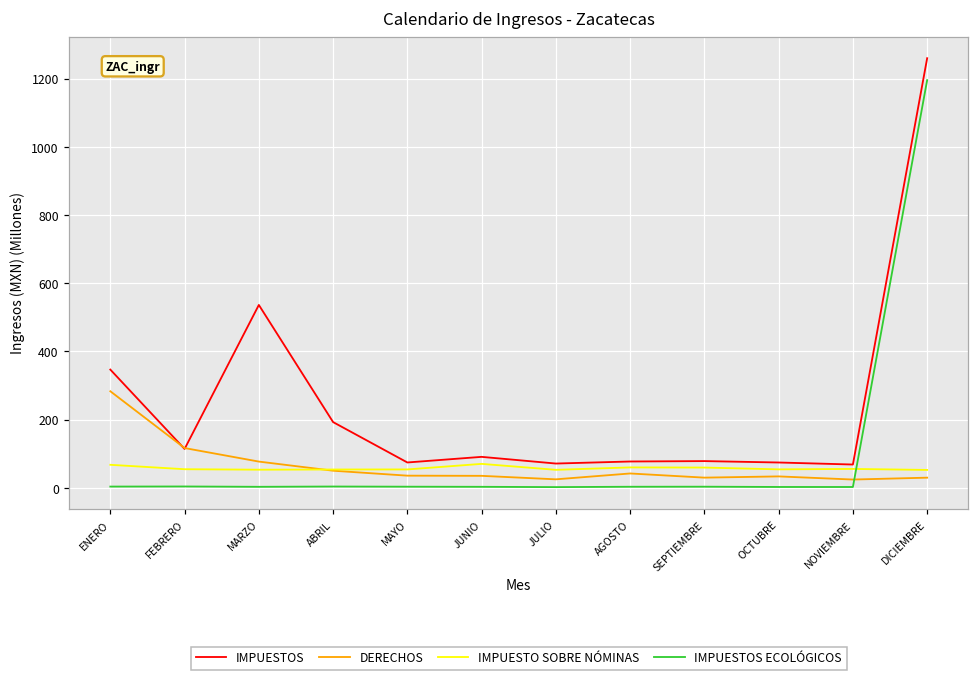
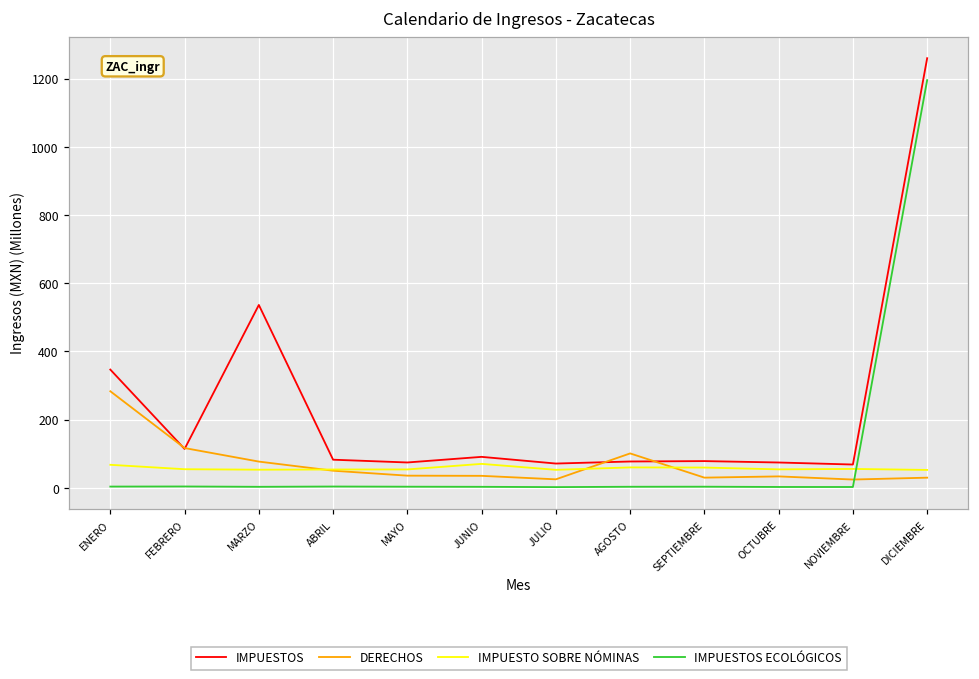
  {
    "IMPUESTOS": {
      "ENERO": 350,
      "MARZO": 540,
-     "ABRIL": 190,
+     "ABRIL": 80,
      "MAYO": 70,
      "JUNIO": 90,
      "JULIO": 70,
      "AGOSTO": 80,
      "SEPTIEMBRE": 80,
      "OCTUBRE": 70,
      "NOVIEMBRE": 70,
      "DICIEMBRE": 1260
    },
    "DERECHOS": {
      "ENERO": 280,
      "MARZO": 80,
      "MAYO": 40,
      "JUNIO": 40,
      "JULIO": 20,
-     "AGOSTO": 40,
+     "AGOSTO": 100,
      "SEPTIEMBRE": 30,
      "OCTUBRE": 30,
      "NOVIEMBRE": 20,
      "DICIEMBRE": 30
    },
    "IMPUESTO SOBRE NÓMINAS": {
      "ENERO": 70,
      "FEBRERO": 50,
      "MARZO": 50,
      "MAYO": 50,
      "JUNIO": 70,
      "JULIO": 50,
      "AGOSTO": 60,
      "SEPTIEMBRE": 60,
      "OCTUBRE": 50,
      "NOVIEMBRE": 60,
      "DICIEMBRE": 50
    },
    "IMPUESTOS ECOLÓGICOS": {
      "ENERO": 0,
      "FEBRERO": 0,
      "MARZO": 0,
      "ABRIL": 0,
      "MAYO": 0,
      "JUNIO": 0,
      "JULIO": 0,
      "AGOSTO": 0,
      "SEPTIEMBRE": 0,
      "OCTUBRE": 0,
      "NOVIEMBRE": 0,
      "DICIEMBRE": 1200
    }
  }
